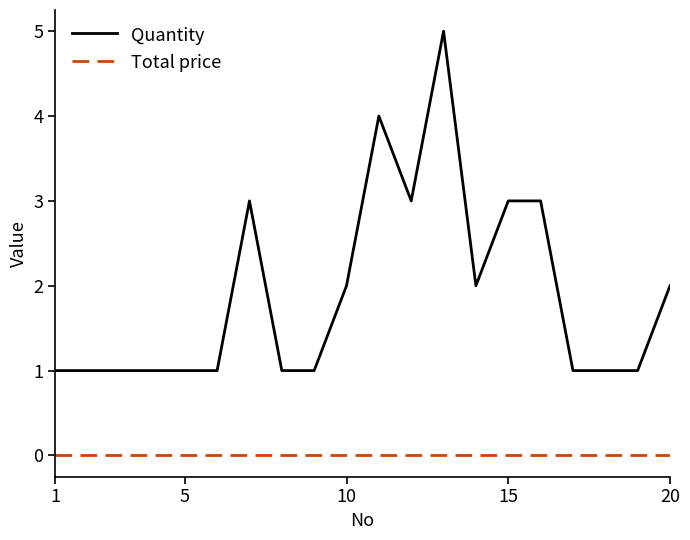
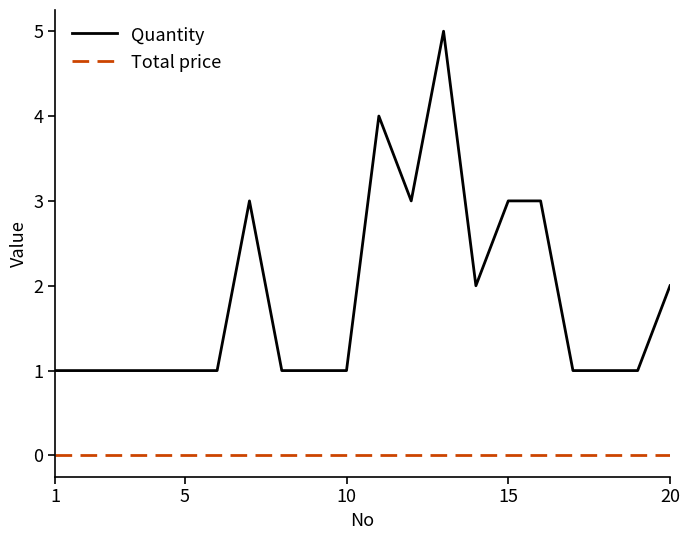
  {
    "Quantity": {
      "1": 1,
      "5": 1,
-     "10": 2,
+     "10": 1,
      "15": 3,
      "20": 2
    },
    "Total price": {
      "1": 0,
      "5": 0,
      "10": 0,
      "15": 0,
      "20": 0
    }
  }
